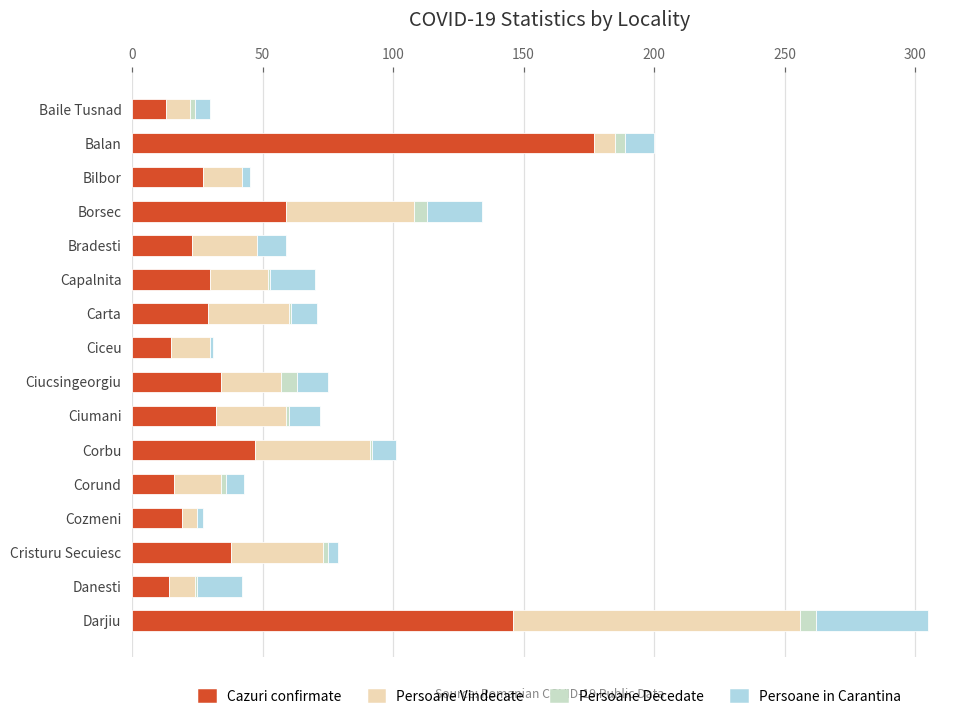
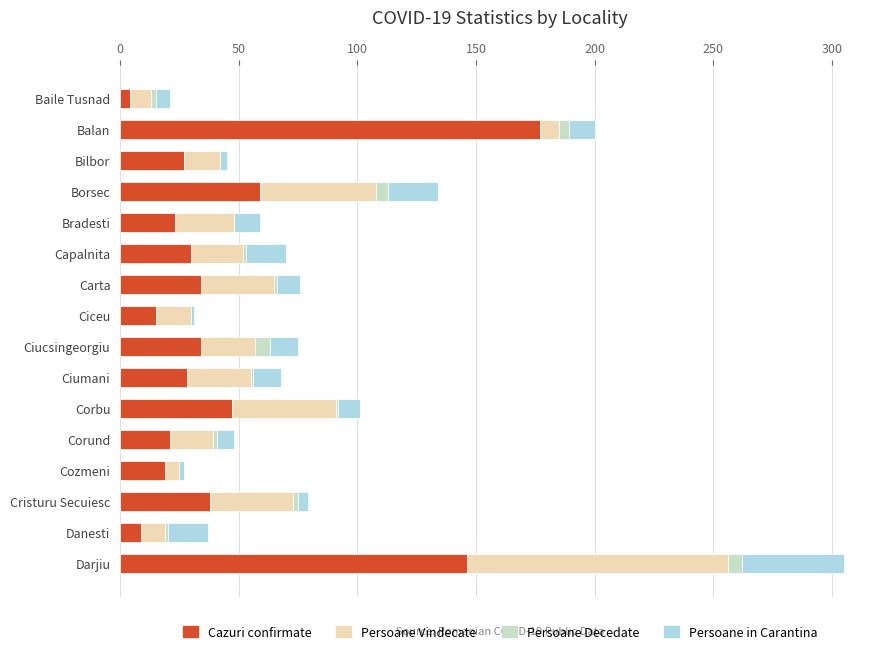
  {
    "Cazuri confirmate": {
-     "Baile Tusnad": 13,
+     "Baile Tusnad": 4,
      "Balan": 177,
      "Bilbor": 27,
      "Borsec": 59,
      "Bradesti": 23,
      "Capalnita": 30,
-     "Carta": 29,
+     "Carta": 34,
      "Ciceu": 15,
      "Ciucsingeorgiu": 34,
-     "Ciumani": 32,
+     "Ciumani": 28,
      "Corbu": 47,
-     "Corund": 16,
+     "Corund": 21,
      "Cozmeni": 19,
      "Cristuru Secuiesc": 38,
-     "Danesti": 14,
+     "Danesti": 9,
      "Darjiu": 146
    }
  }
